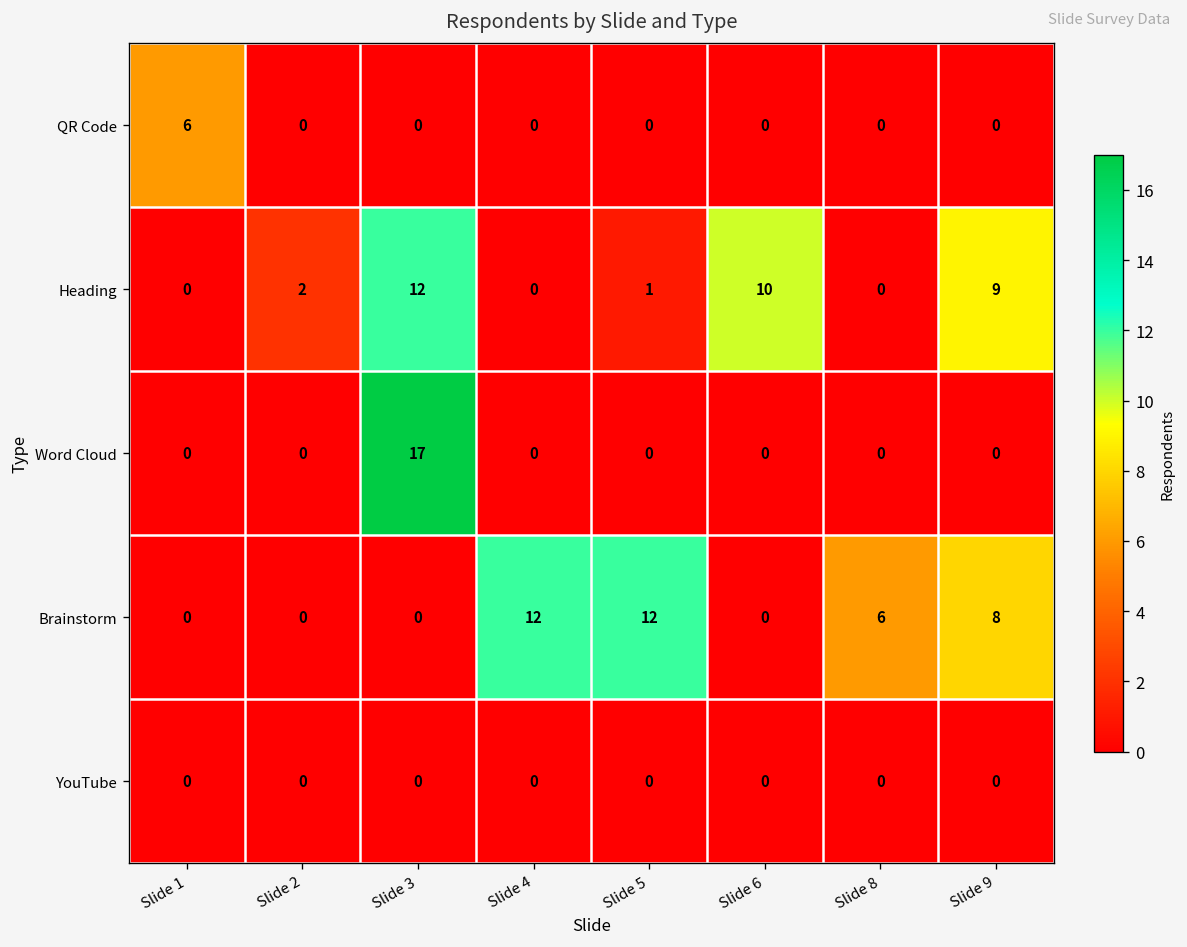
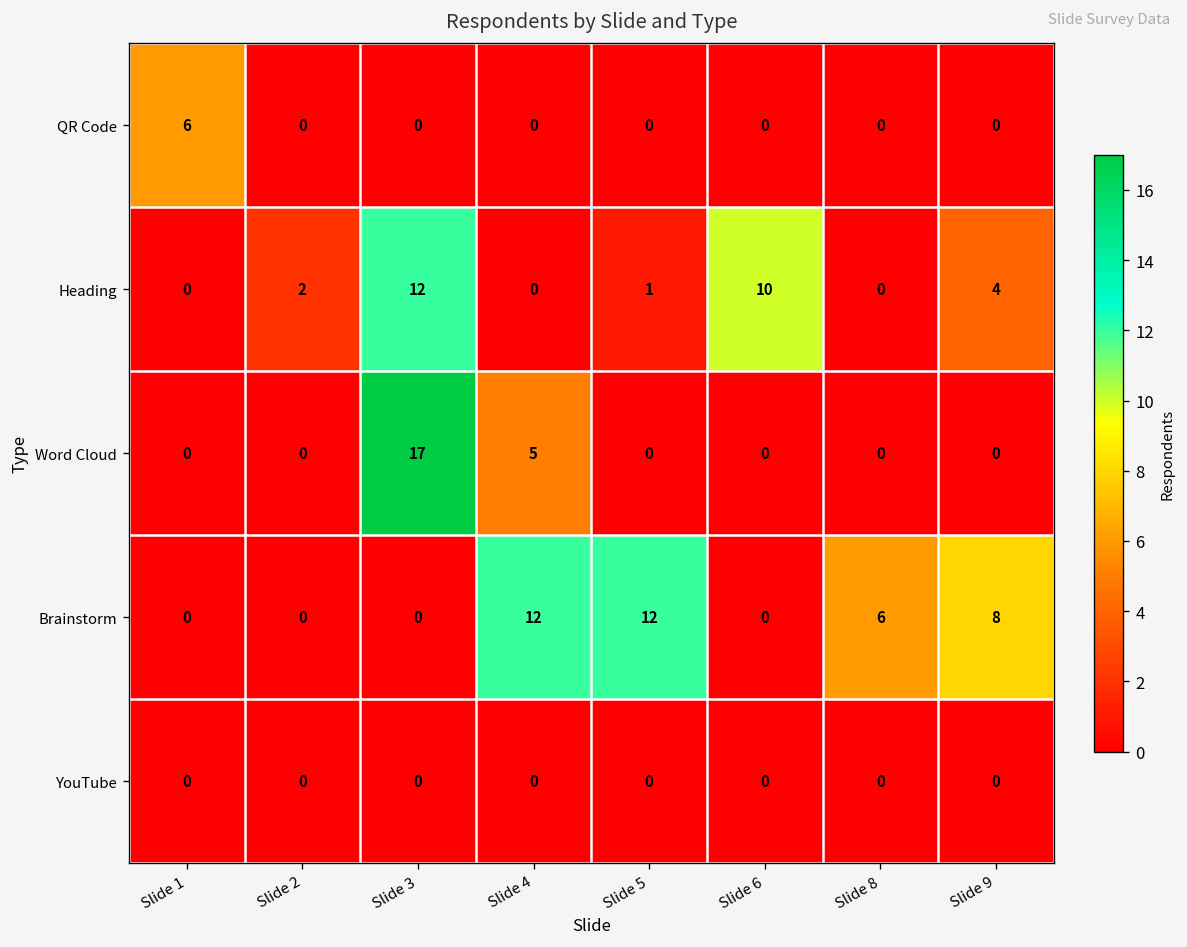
  {
    "QR Code": {
      "Slide 1": 6,
      "Slide 2": 0,
      "Slide 3": 0,
      "Slide 4": 0,
      "Slide 5": 0,
      "Slide 6": 0,
      "Slide 8": 0,
      "Slide 9": 0
    },
    "Heading": {
      "Slide 1": 0,
      "Slide 2": 2,
      "Slide 3": 12,
      "Slide 4": 0,
      "Slide 5": 1,
      "Slide 6": 10,
      "Slide 8": 0,
-     "Slide 9": 9
+     "Slide 9": 4
    },
    "Word Cloud": {
      "Slide 1": 0,
      "Slide 2": 0,
      "Slide 3": 17,
-     "Slide 4": 0,
+     "Slide 4": 5,
      "Slide 5": 0,
      "Slide 6": 0,
      "Slide 8": 0,
      "Slide 9": 0
    },
    "Brainstorm": {
      "Slide 1": 0,
      "Slide 2": 0,
      "Slide 3": 0,
      "Slide 4": 12,
      "Slide 5": 12,
      "Slide 6": 0,
      "Slide 8": 6,
      "Slide 9": 8
    },
    "YouTube": {
      "Slide 1": 0,
      "Slide 2": 0,
      "Slide 3": 0,
      "Slide 4": 0,
      "Slide 5": 0,
      "Slide 6": 0,
      "Slide 8": 0,
      "Slide 9": 0
    }
  }
